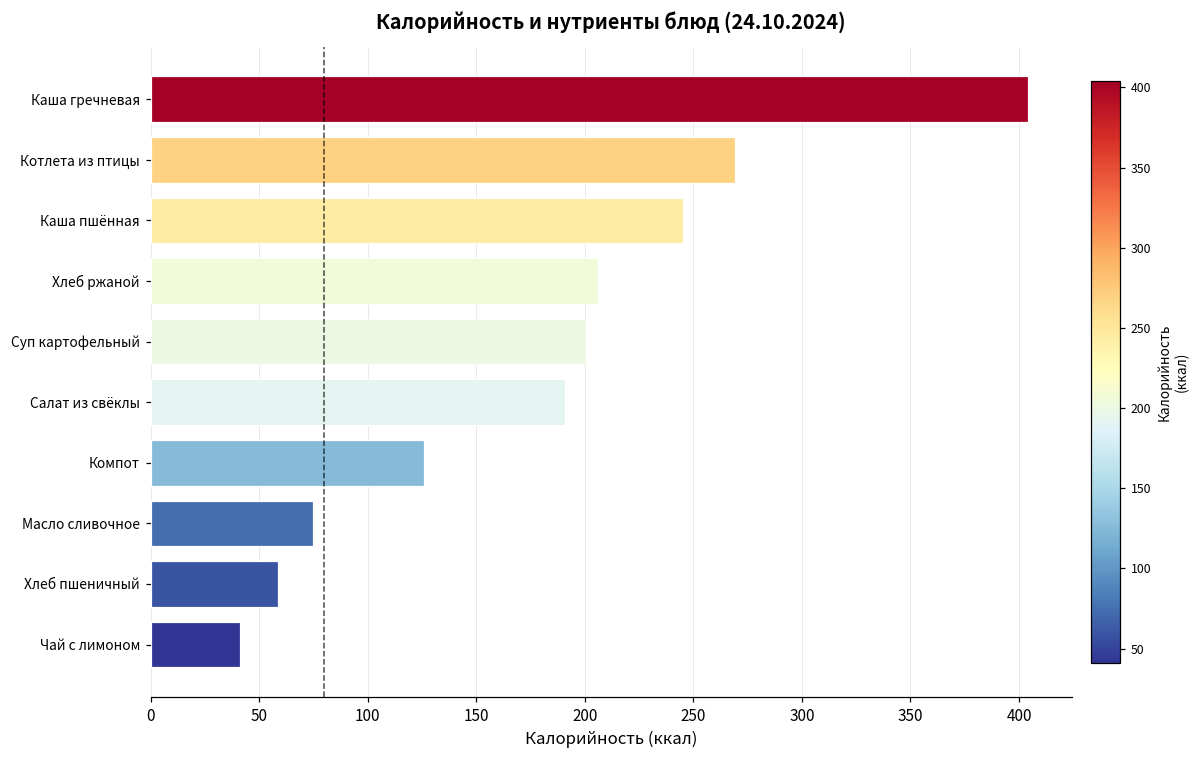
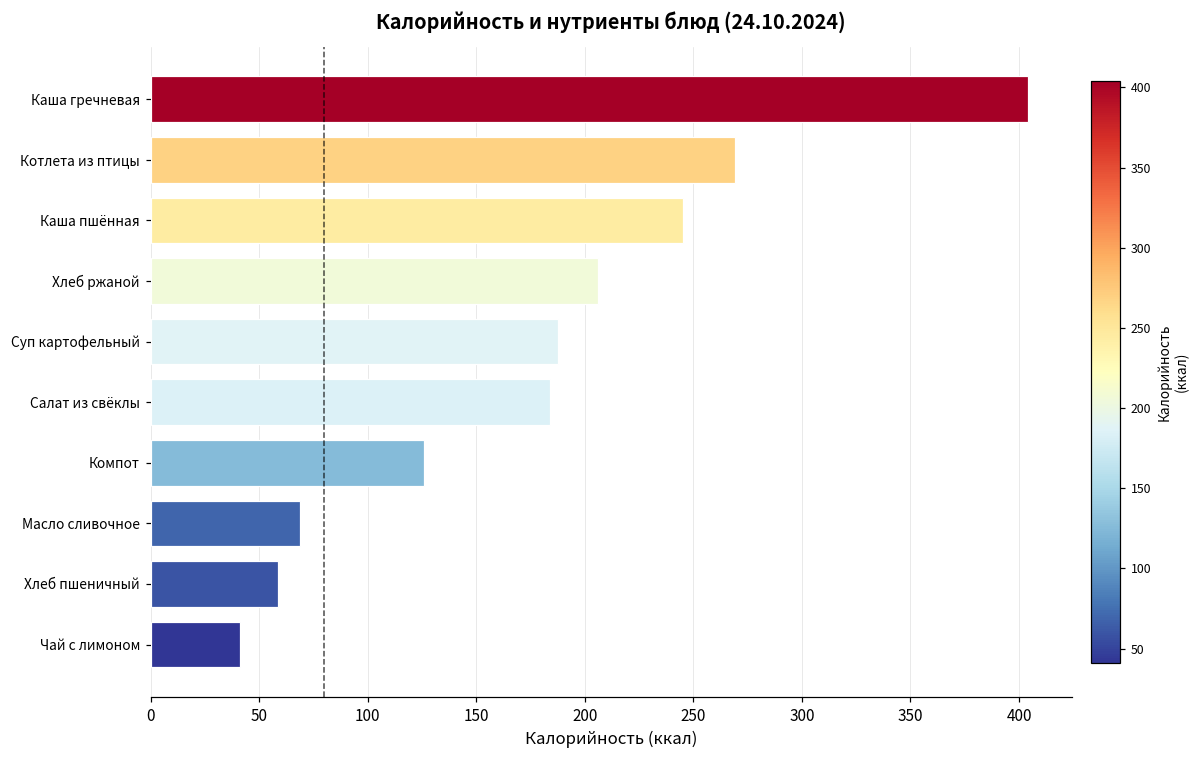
  {
    "Каша гречневая": 404,
    "Котлета из птицы": 269,
    "Каша пшённая": 245,
    "Хлеб ржаной": 206,
-   "Суп картофельный": 200,
-   "Салат из свёклы": 191,
+   "Суп картофельный": 187,
+   "Салат из свёклы": 184,
    "Компот": 126,
-   "Масло сливочное": 75,
+   "Масло сливочное": 69,
    "Хлеб пшеничный": 59,
    "Чай с лимоном": 41
  }
